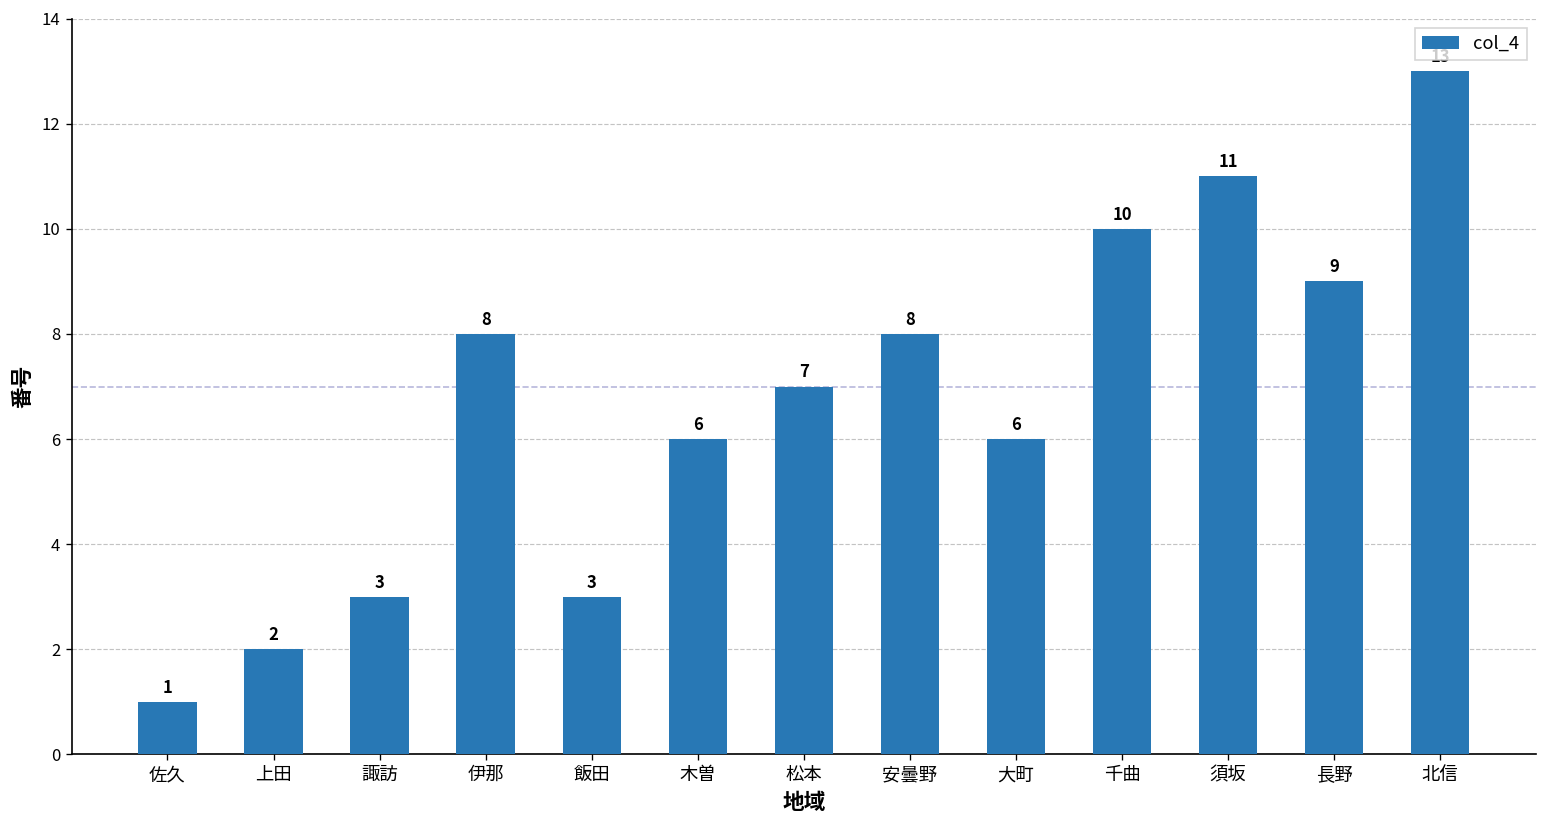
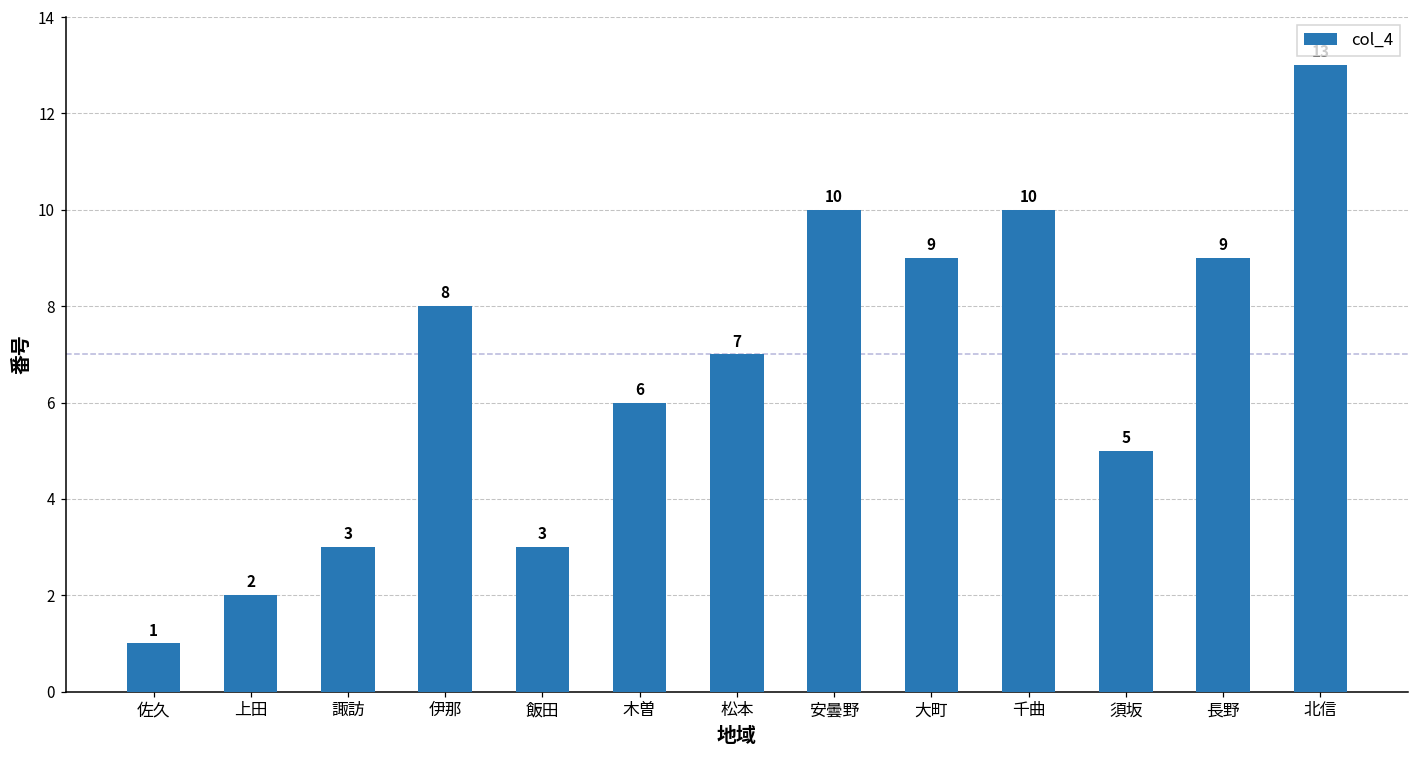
  {
    "佐久": 1,
    "上田": 2,
    "諏訪": 3,
    "伊那": 8,
    "飯田": 3,
    "木曽": 6,
    "松本": 7,
-   "安曇野": 8,
-   "大町": 6,
+   "安曇野": 10,
+   "大町": 9,
    "千曲": 10,
-   "須坂": 11,
+   "須坂": 5,
    "長野": 9
  }
